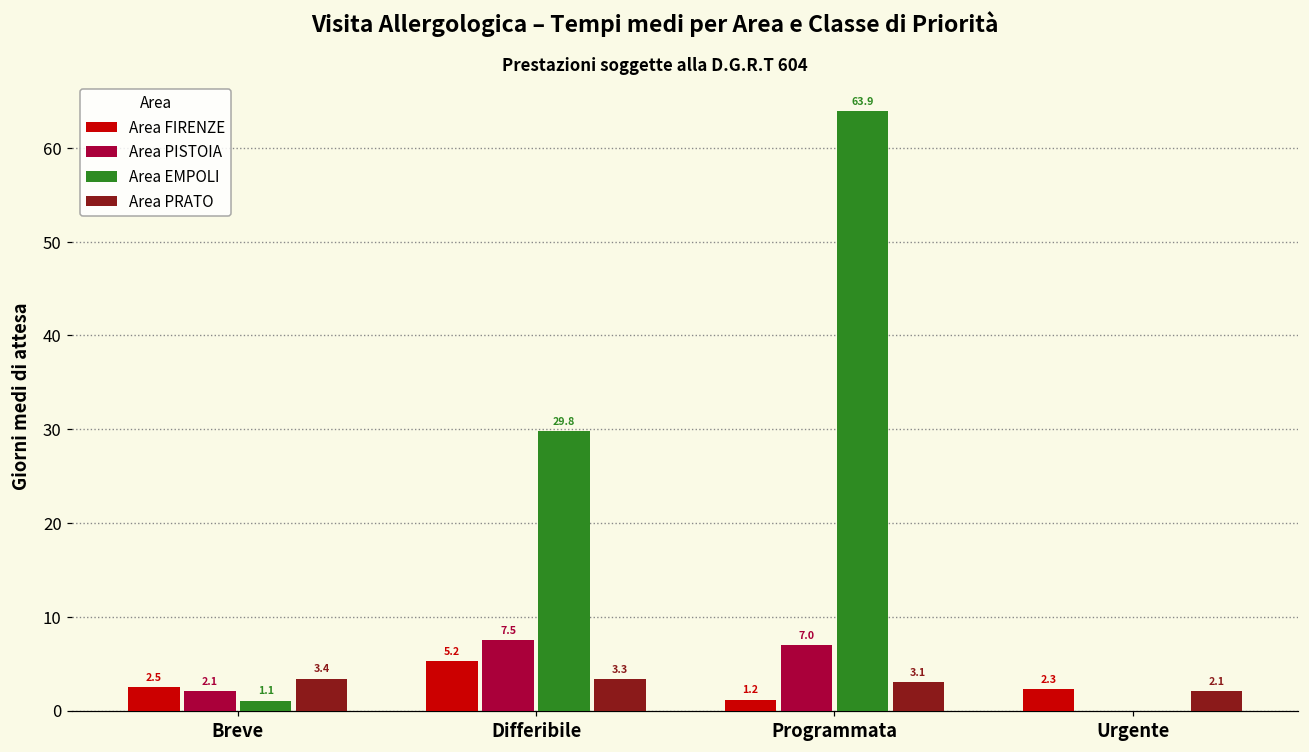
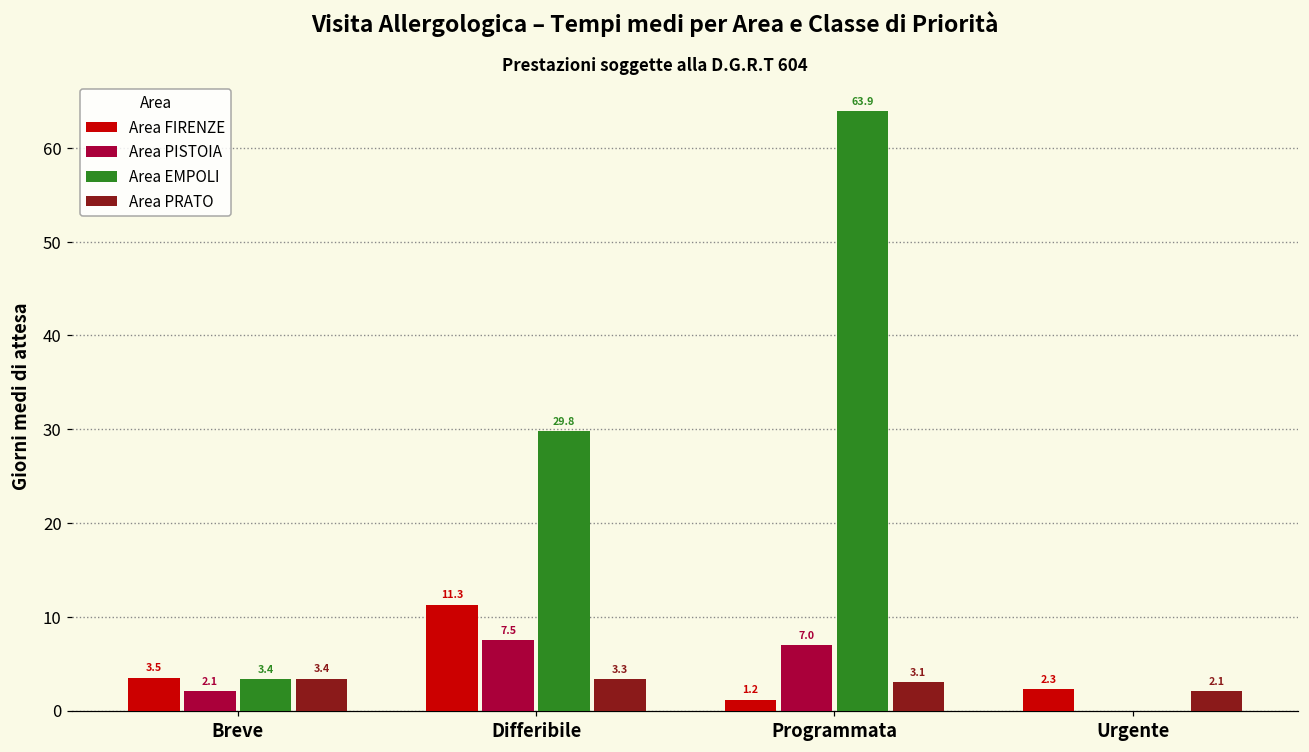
  {
    "Area FIRENZE": {
-     "Breve": 2.5,
-     "Differibile": 5.2,
+     "Breve": 3.5,
+     "Differibile": 11.3,
      "Programmata": 1.2,
      "Urgente": 2.3
    },
    "Area EMPOLI": {
-     "Breve": 1.1,
+     "Breve": 3.4,
      "Differibile": 29.8,
      "Programmata": 63.9
    }
  }
